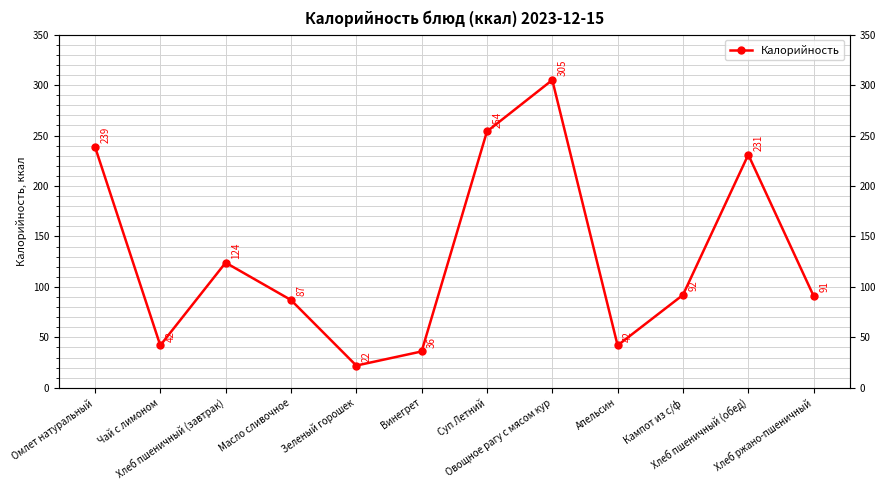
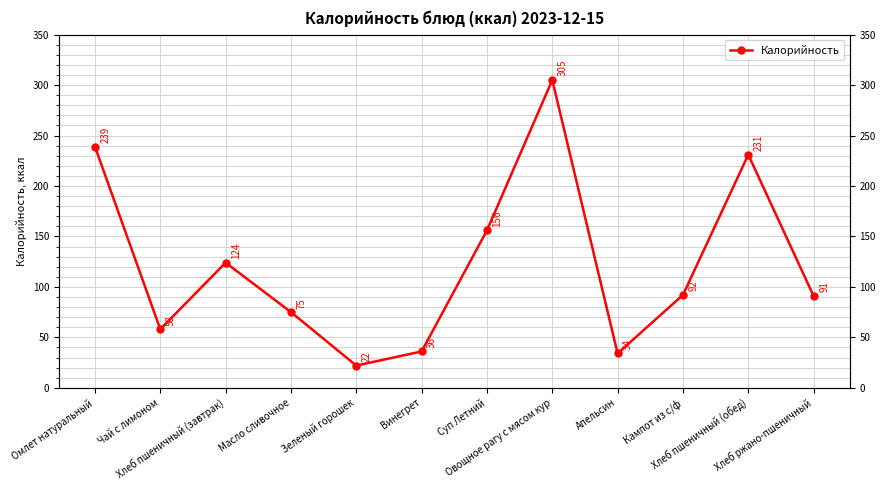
  {
    "Омлет натуральный": 239,
-   "Чай с лимоном": 42,
+   "Чай с лимоном": 58,
    "Хлеб пшеничный (завтрак)": 124,
-   "Масло сливочное": 87,
+   "Масло сливочное": 75,
    "Зеленый горошек": 22,
    "Винегрет": 36,
-   "Суп Летний": 254,
+   "Суп Летний": 156,
    "Овощное рагу с мясом кур": 305,
-   "Апельсин": 42,
+   "Апельсин": 34,
    "Кампот из с/ф": 92,
    "Хлеб пшеничный (обед)": 231,
    "Хлеб ржано-пшеничный": 91
  }
